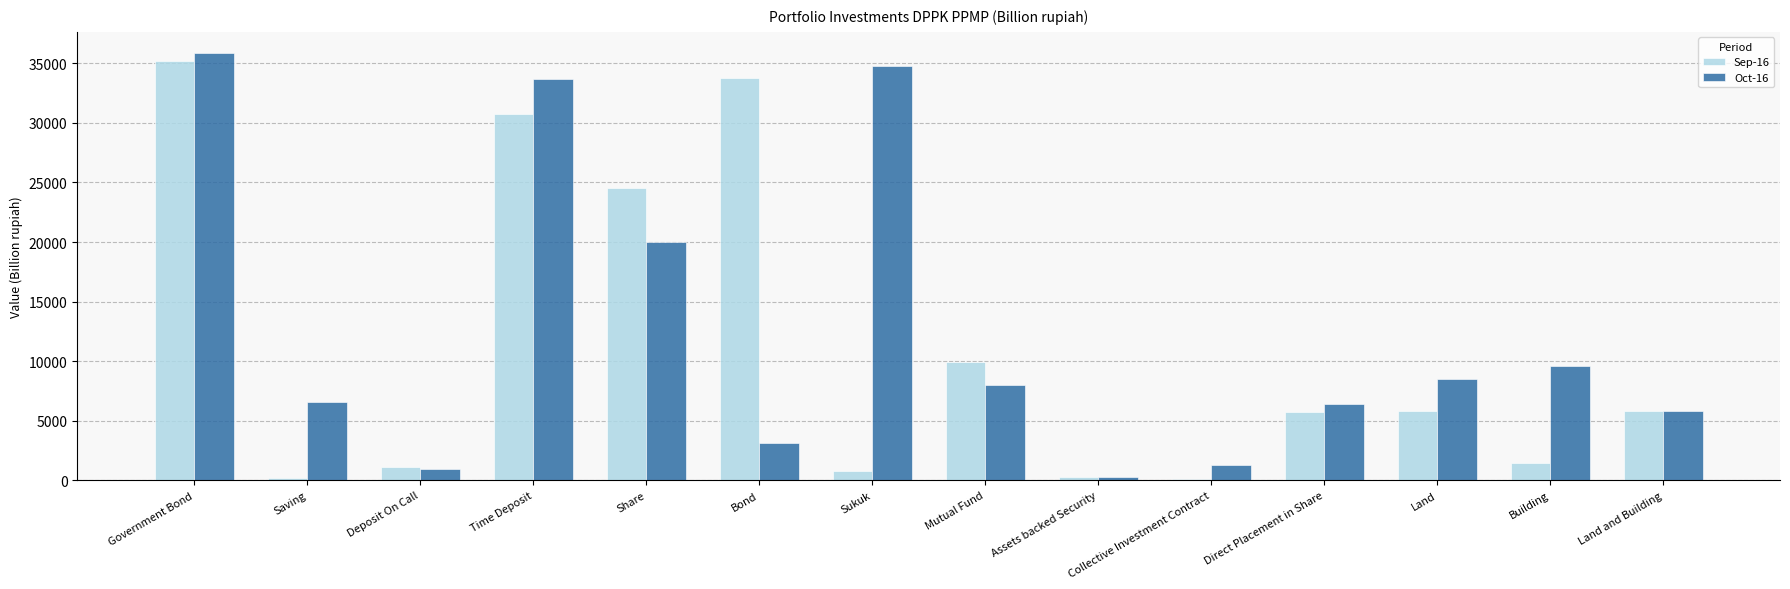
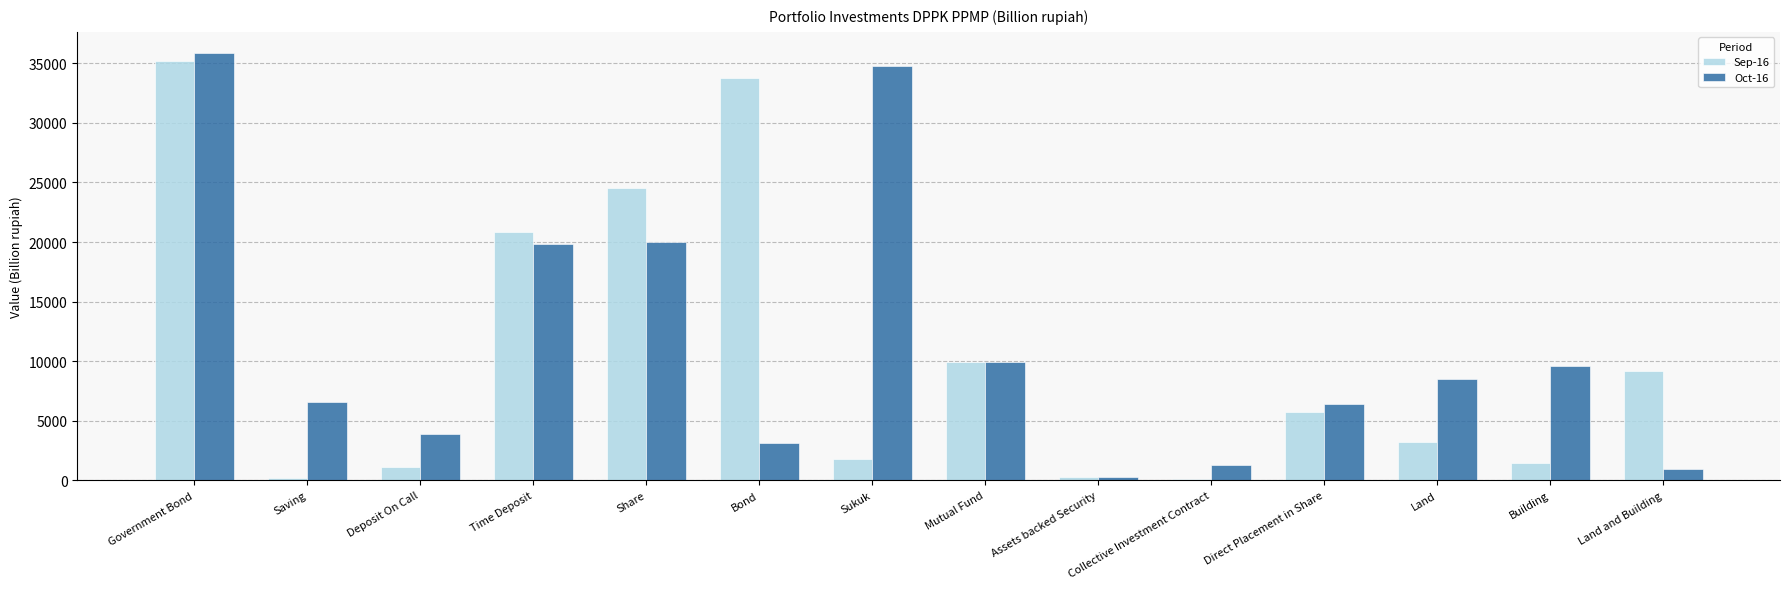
  {
    "Sep-16": {
      "Government Bond": 35200,
      "Deposit On Call": 1100,
-     "Time Deposit": 30700,
+     "Time Deposit": 20900,
      "Share": 24500,
      "Bond": 33800,
-     "Sukuk": 800,
+     "Sukuk": 1800,
      "Mutual Fund": 9900,
      "Assets backed Security": 200,
      "Direct Placement in Share": 5700,
-     "Land": 5800,
+     "Land": 3300,
      "Building": 1500,
-     "Land and Building": 5800
+     "Land and Building": 9200
    },
    "Oct-16": {
      "Government Bond": 35800,
      "Saving": 6600,
-     "Deposit On Call": 1000,
-     "Time Deposit": 33700,
+     "Deposit On Call": 3900,
+     "Time Deposit": 19800,
      "Share": 20000,
      "Bond": 3100,
      "Sukuk": 34800,
-     "Mutual Fund": 8000,
+     "Mutual Fund": 10000,
      "Assets backed Security": 300,
      "Collective Investment Contract": 1300,
      "Direct Placement in Share": 6400,
      "Land": 8500,
      "Building": 9600,
-     "Land and Building": 5800
+     "Land and Building": 1000
    }
  }
